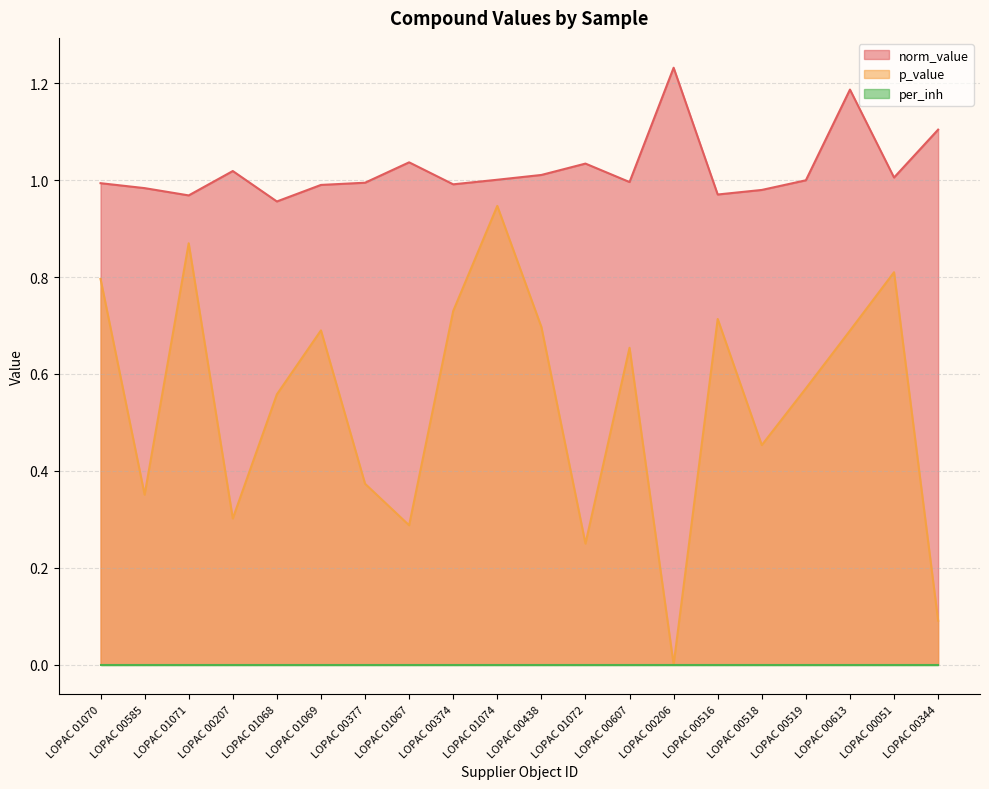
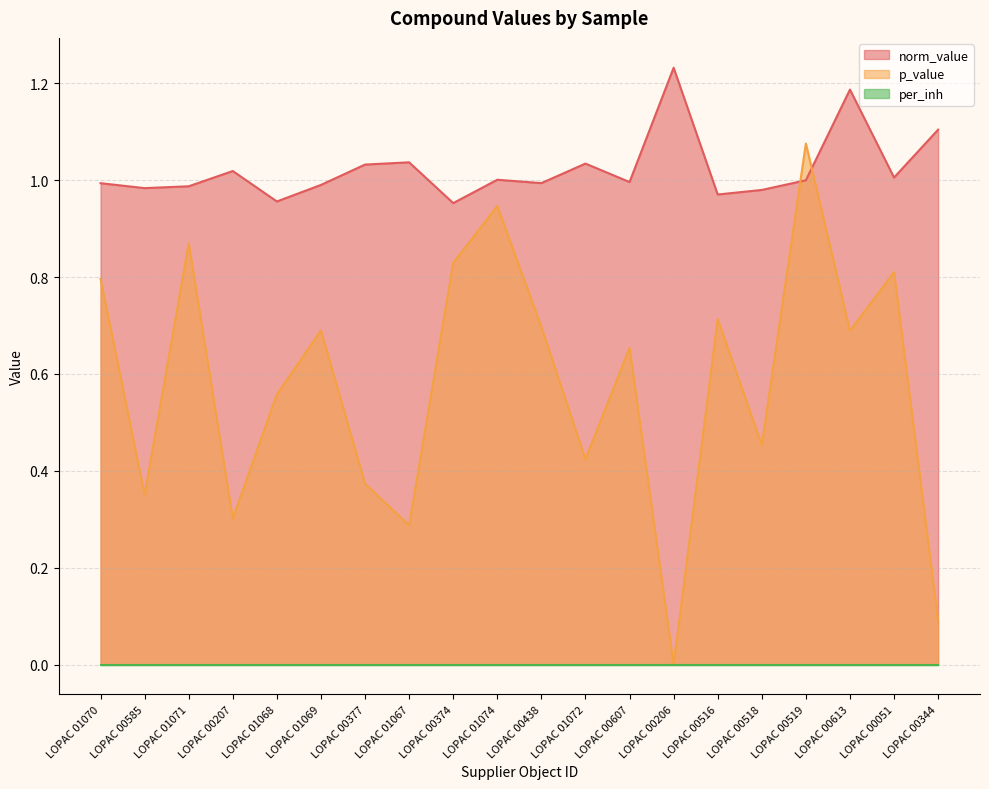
  {
    "norm_value": {
      "LOPAC 01070": 0.99,
      "LOPAC 00585": 0.98,
-     "LOPAC 01071": 0.97,
+     "LOPAC 01071": 0.99,
      "LOPAC 00207": 1.02,
      "LOPAC 01068": 0.96,
      "LOPAC 01069": 0.99,
-     "LOPAC 00377": 0.99,
+     "LOPAC 00377": 1.03,
      "LOPAC 01067": 1.04,
-     "LOPAC 00374": 0.99,
+     "LOPAC 00374": 0.95,
      "LOPAC 01074": 1.00,
-     "LOPAC 00438": 1.01,
+     "LOPAC 00438": 0.99,
      "LOPAC 01072": 1.03,
      "LOPAC 00607": 1.00,
      "LOPAC 00206": 1.23,
      "LOPAC 00516": 0.97,
      "LOPAC 00518": 0.98,
      "LOPAC 00519": 1.00,
      "LOPAC 00613": 1.19,
      "LOPAC 00051": 1.01,
      "LOPAC 00344": 1.10
    },
    "p_value": {
      "LOPAC 01070": 0.80,
      "LOPAC 00585": 0.35,
      "LOPAC 01071": 0.87,
      "LOPAC 00207": 0.30,
      "LOPAC 01068": 0.56,
      "LOPAC 01069": 0.69,
      "LOPAC 00377": 0.37,
      "LOPAC 01067": 0.29,
-     "LOPAC 00374": 0.73,
+     "LOPAC 00374": 0.83,
      "LOPAC 01074": 0.95,
      "LOPAC 00438": 0.70,
-     "LOPAC 01072": 0.25,
+     "LOPAC 01072": 0.42,
      "LOPAC 00607": 0.65,
      "LOPAC 00516": 0.71,
      "LOPAC 00518": 0.45,
-     "LOPAC 00519": 0.57,
+     "LOPAC 00519": 1.08,
      "LOPAC 00613": 0.69,
      "LOPAC 00051": 0.81,
      "LOPAC 00344": 0.09
    },
    "per_inh": {
      "LOPAC 01070": 0.00,
      "LOPAC 00585": 0.00,
      "LOPAC 01071": 0.00,
      "LOPAC 00207": 0.00,
      "LOPAC 01068": 0.00,
      "LOPAC 01069": 0.00,
      "LOPAC 00377": 0.00,
      "LOPAC 01067": 0.00,
      "LOPAC 00374": 0.00,
      "LOPAC 01074": 0.00,
      "LOPAC 00438": 0.00,
      "LOPAC 01072": 0.00,
      "LOPAC 00607": 0.00,
      "LOPAC 00516": 0.00,
      "LOPAC 00518": 0.00,
      "LOPAC 00519": 0.00,
      "LOPAC 00613": 0.00,
      "LOPAC 00051": 0.00,
      "LOPAC 00344": 0.00
    }
  }
